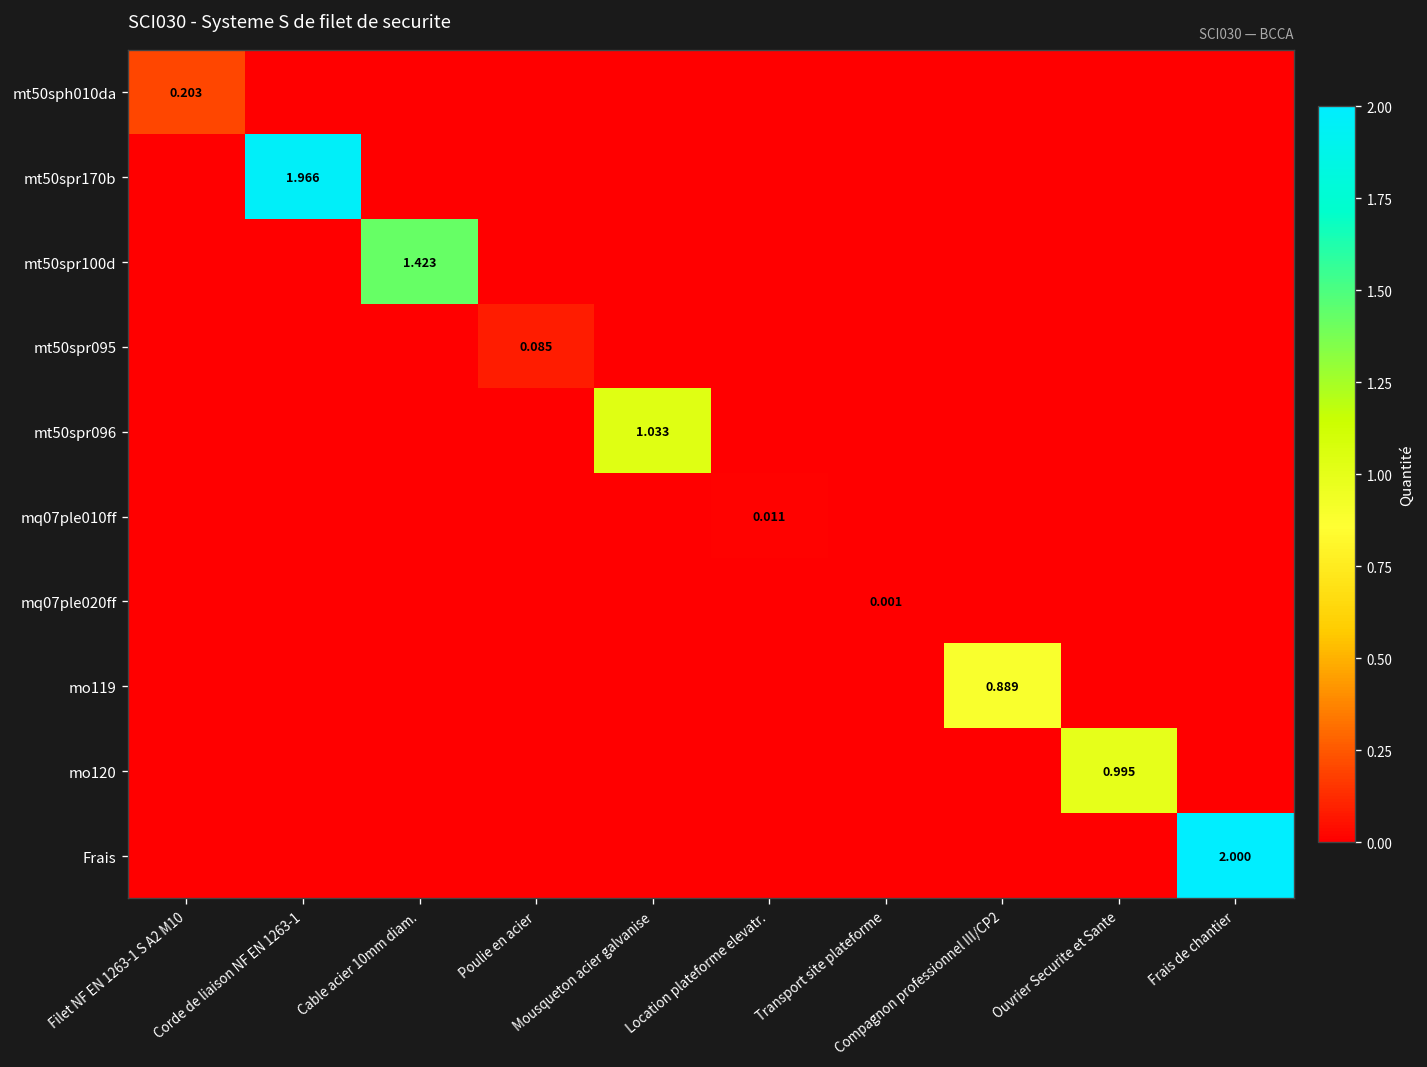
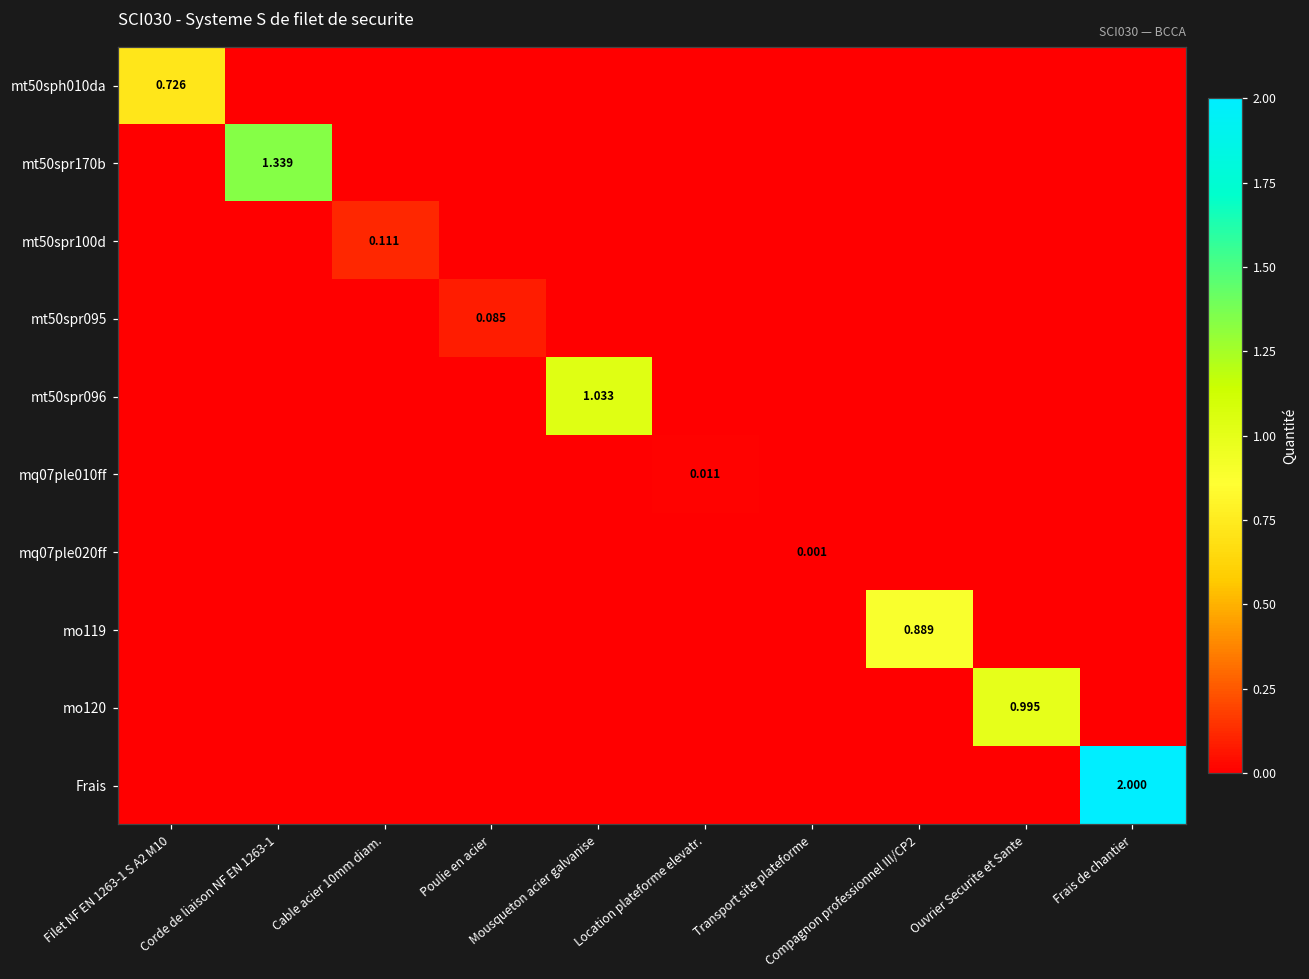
  {
    "mt50sph010da": {
-     "Filet NF EN 1263-1 S A2 M10": 0.203
+     "Filet NF EN 1263-1 S A2 M10": 0.726
    },
    "mt50spr170b": {
-     "Corde de liaison NF EN 1263-1": 1.966
+     "Corde de liaison NF EN 1263-1": 1.339
    },
    "mt50spr100d": {
-     "Cable acier 10mm diam.": 1.423
+     "Cable acier 10mm diam.": 0.111
    },
    "mt50spr095": {
      "Poulie en acier": 0.085
    },
    "mt50spr096": {
      "Mousqueton acier galvanise": 1.033
    },
    "mq07ple010ff": {
      "Location plateforme elevatr.": 0.011
    },
    "mq07ple020ff": {
      "Transport site plateforme": 0.001
    },
    "mo119": {
      "Compagnon professionnel III/CP2": 0.889
    },
    "mo120": {
      "Ouvrier Securite et Sante": 0.995
    },
    "Frais": {
      "Frais de chantier": 2.000
    }
  }
